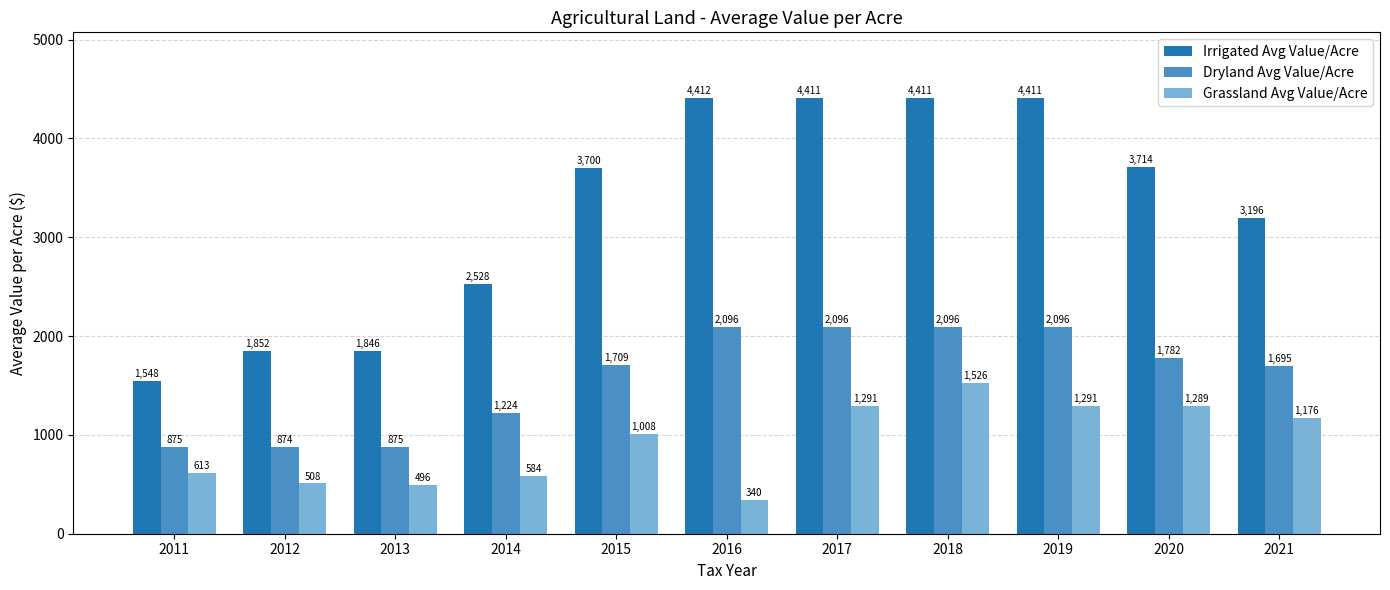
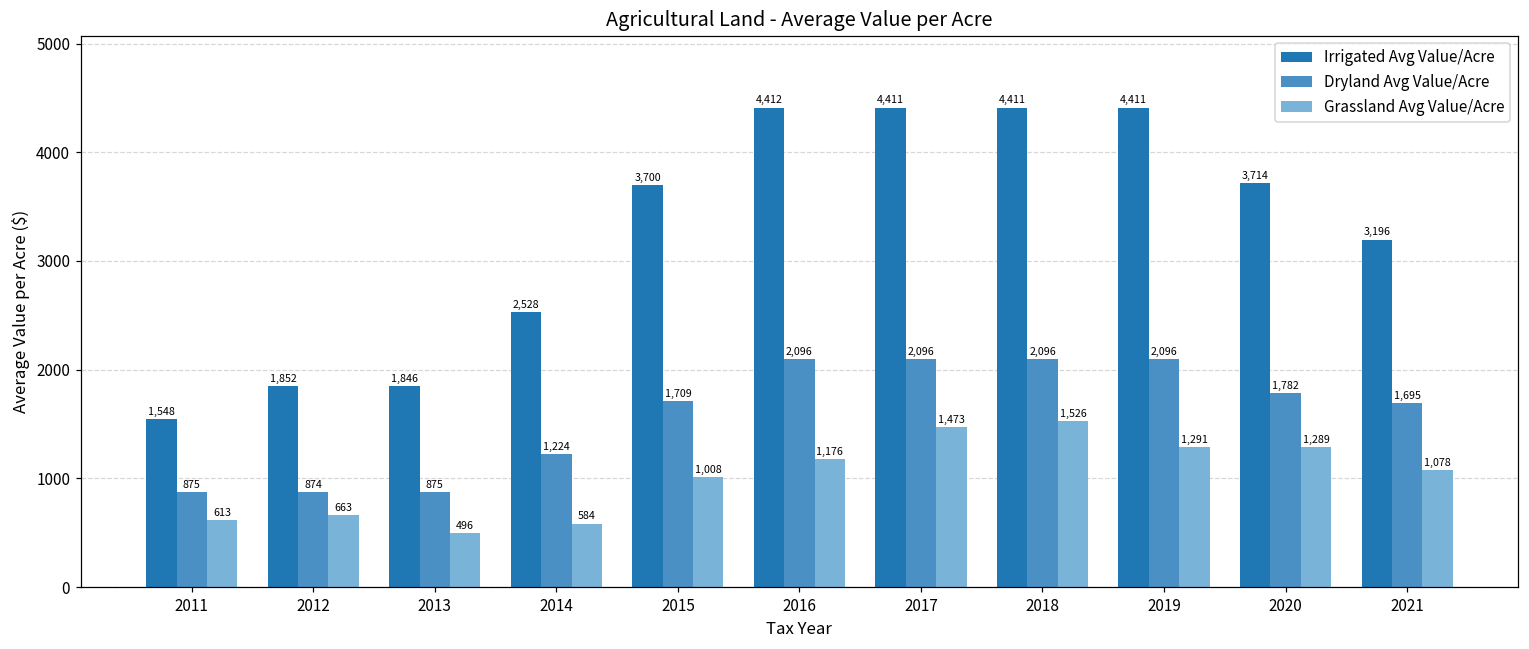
  {
    "Grassland Avg Value/Acre": {
      "2011": "613",
-     "2012": "508",
+     "2012": "663",
      "2013": "496",
      "2014": "584",
      "2015": "1,008",
-     "2016": "340",
-     "2017": "1,291",
+     "2016": "1,176",
+     "2017": "1,473",
      "2018": "1,526",
      "2019": "1,291",
      "2020": "1,289",
-     "2021": "1,176"
+     "2021": "1,078"
    }
  }
